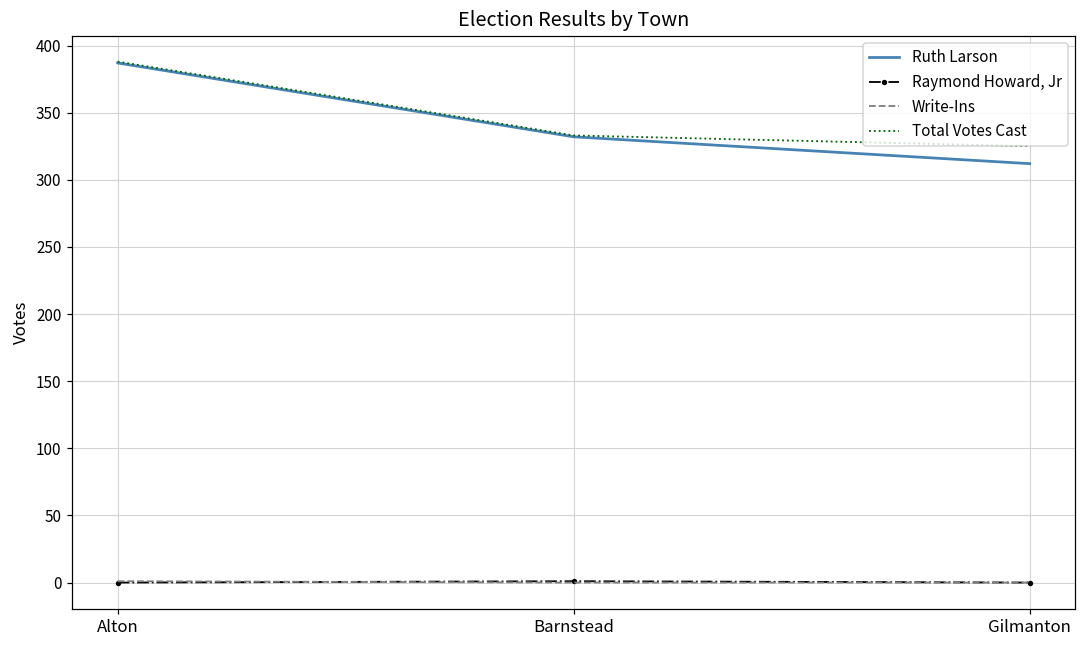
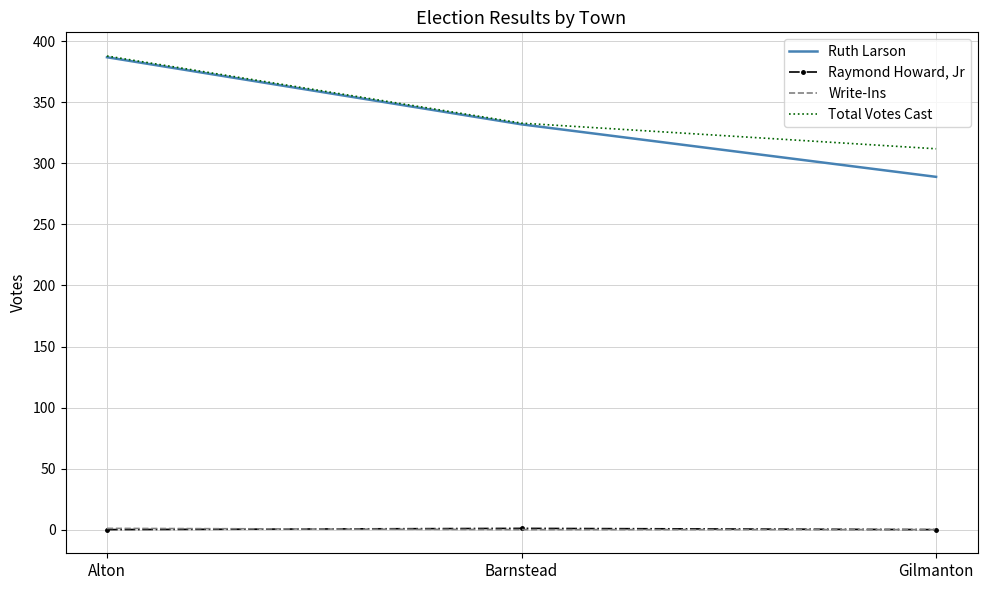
  {
    "Ruth Larson": {
-     "Gilmanton": 312
+     "Gilmanton": 289
    },
    "Total Votes Cast": {
-     "Gilmanton": 325
+     "Gilmanton": 312
    }
  }
